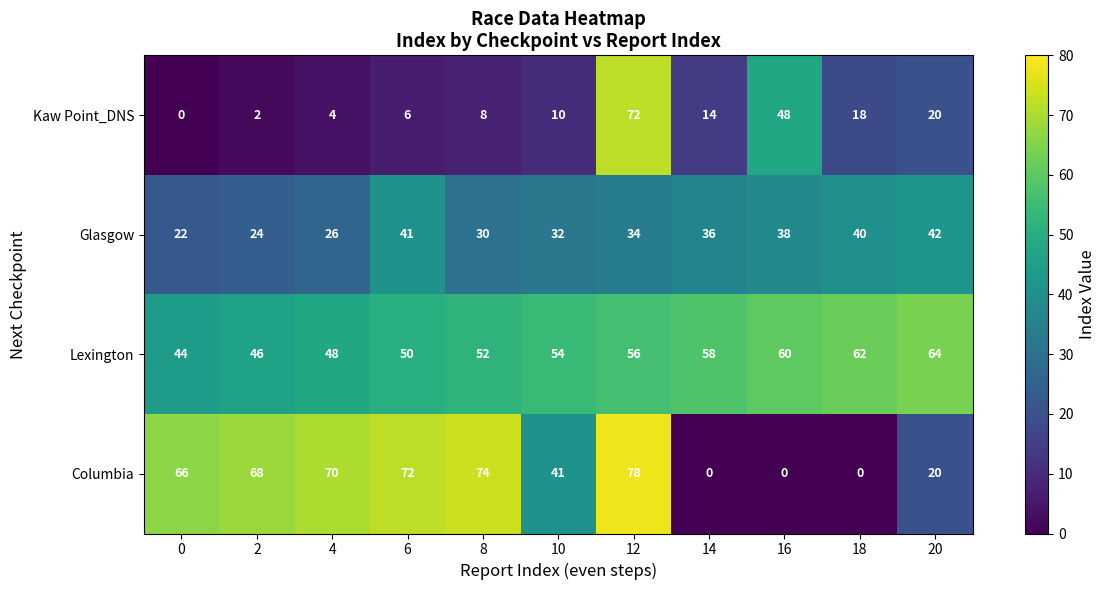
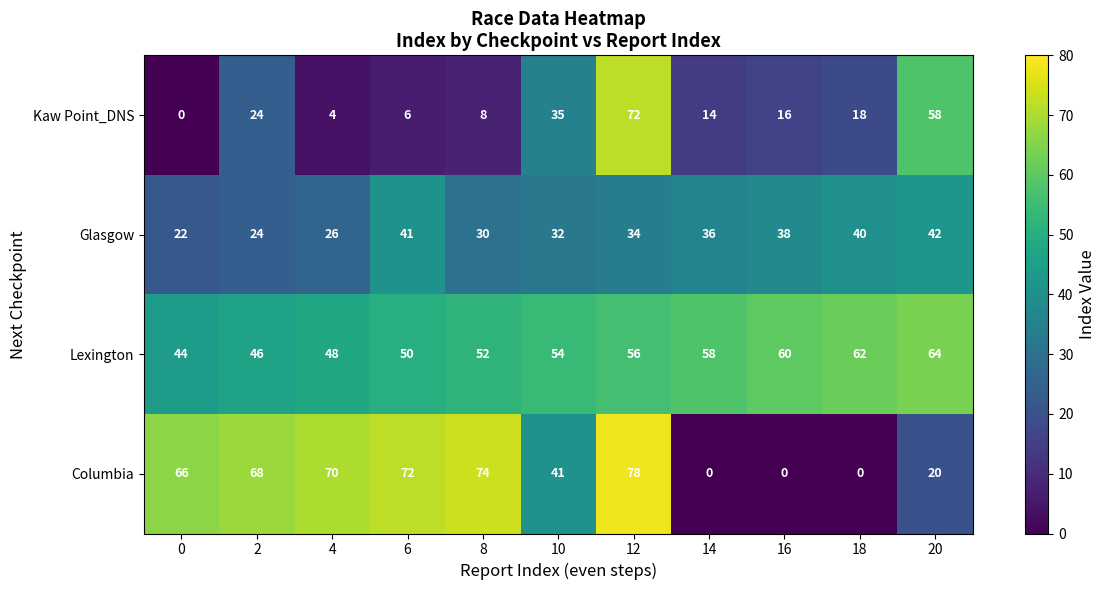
  {
    "Kaw Point_DNS": {
      "0": 0,
-     "2": 2,
+     "2": 24,
      "4": 4,
      "6": 6,
      "8": 8,
-     "10": 10,
+     "10": 35,
      "12": 72,
      "14": 14,
-     "16": 48,
+     "16": 16,
      "18": 18,
-     "20": 20
+     "20": 58
    },
    "Glasgow": {
      "0": 22,
      "2": 24,
      "4": 26,
      "6": 41,
      "8": 30,
      "10": 32,
      "12": 34,
      "14": 36,
      "16": 38,
      "18": 40,
      "20": 42
    },
    "Lexington": {
      "0": 44,
      "2": 46,
      "4": 48,
      "6": 50,
      "8": 52,
      "10": 54,
      "12": 56,
      "14": 58,
      "16": 60,
      "18": 62,
      "20": 64
    },
    "Columbia": {
      "0": 66,
      "2": 68,
      "4": 70,
      "6": 72,
      "8": 74,
      "10": 41,
      "12": 78,
      "14": 0,
      "16": 0,
      "18": 0,
      "20": 20
    }
  }
